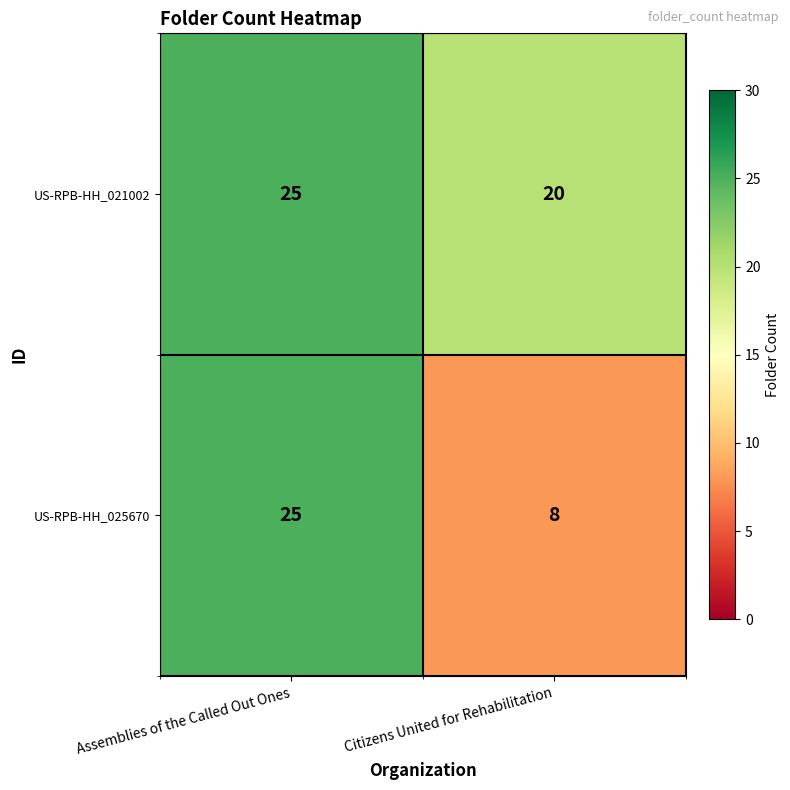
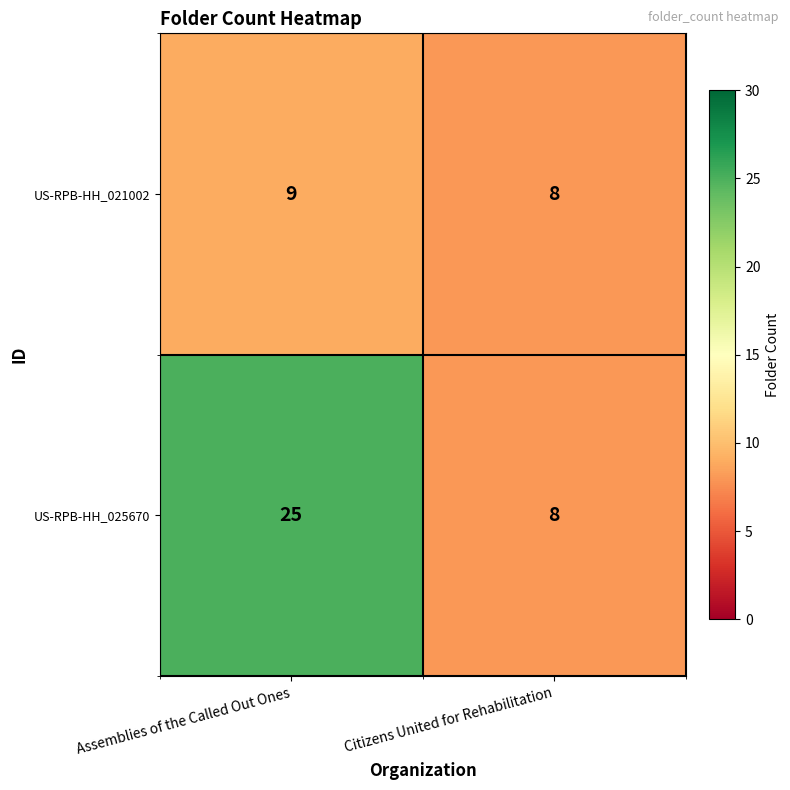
  {
    "US-RPB-HH_021002": {
-     "Assemblies of the Called Out Ones": 25,
-     "Citizens United for Rehabilitation": 20
+     "Assemblies of the Called Out Ones": 9,
+     "Citizens United for Rehabilitation": 8
    },
    "US-RPB-HH_025670": {
      "Assemblies of the Called Out Ones": 25,
      "Citizens United for Rehabilitation": 8
    }
  }
